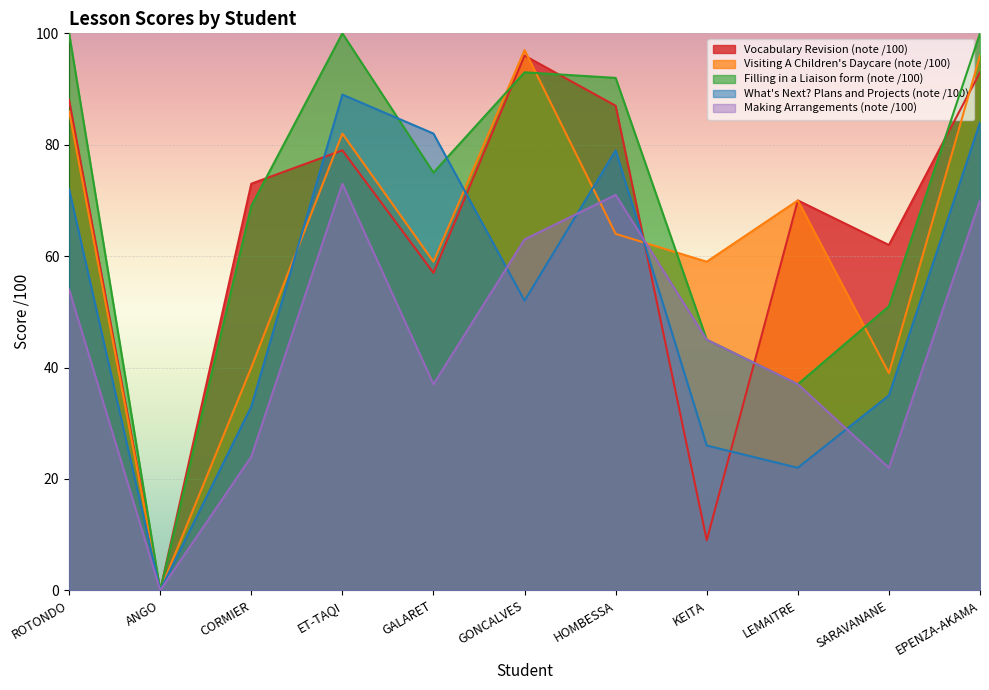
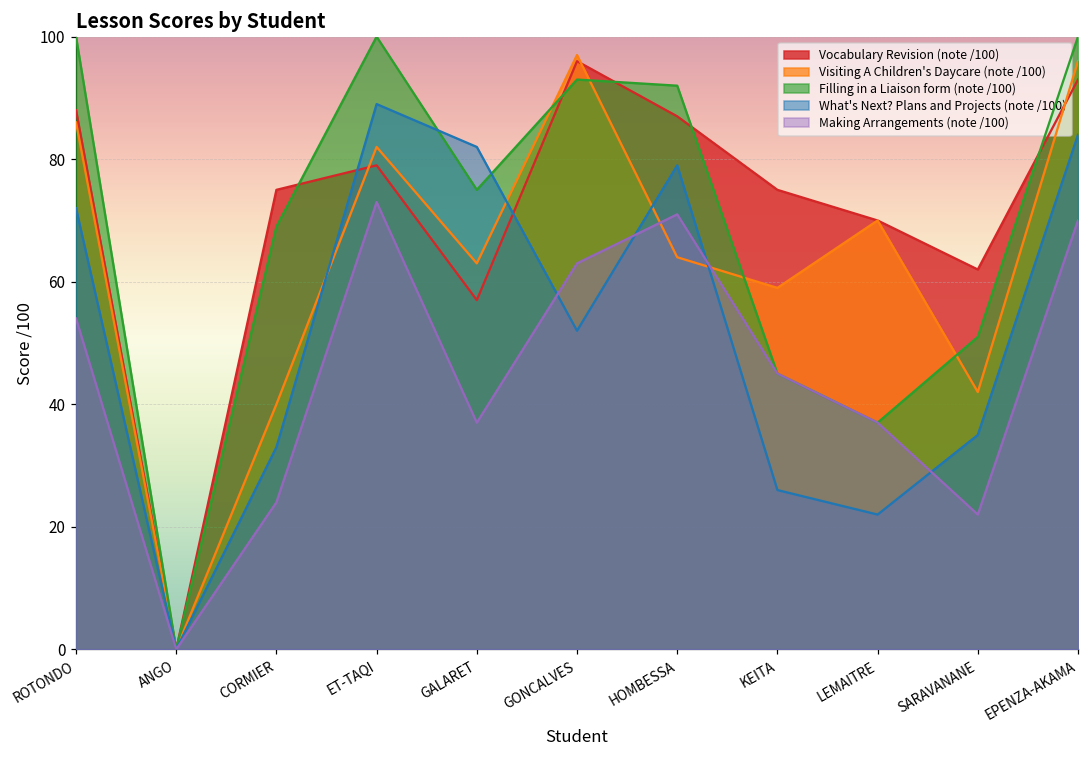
  {
    "Vocabulary Revision (note /100)": {
      "ROTONDO": 88,
-     "CORMIER": 73,
+     "CORMIER": 75,
      "ET-TAQI": 79,
      "GALARET": 57,
      "GONCALVES": 96,
      "HOMBESSA": 87,
-     "KEITA": 9,
+     "KEITA": 75,
      "SARAVANANE": 62,
      "EPENZA-AKAMA": 93
    },
    "Visiting A Children's Daycare (note /100)": {
      "ROTONDO": 86,
      "CORMIER": 40,
      "ET-TAQI": 82,
-     "GALARET": 59,
+     "GALARET": 63,
      "GONCALVES": 97,
      "HOMBESSA": 64,
      "KEITA": 59,
-     "SARAVANANE": 39,
+     "SARAVANANE": 42,
      "EPENZA-AKAMA": 96
    },
    "Filling in a Liaison form (note /100)": {
      "ROTONDO": 100,
      "CORMIER": 69,
      "ET-TAQI": 100,
      "GALARET": 75,
      "GONCALVES": 93,
      "HOMBESSA": 92,
      "SARAVANANE": 51,
      "EPENZA-AKAMA": 100
    },
    "What's Next? Plans and Projects (note /100)": {
      "ROTONDO": 72,
      "CORMIER": 33,
      "ET-TAQI": 89,
      "GALARET": 82,
      "GONCALVES": 52,
      "HOMBESSA": 79,
      "KEITA": 26,
      "LEMAITRE": 22,
      "SARAVANANE": 35,
      "EPENZA-AKAMA": 84
    },
    "Making Arrangements (note /100)": {
      "ROTONDO": 54,
      "CORMIER": 24,
      "ET-TAQI": 73,
      "GALARET": 37,
      "GONCALVES": 63,
      "HOMBESSA": 71,
      "SARAVANANE": 22,
      "EPENZA-AKAMA": 70
    }
  }
